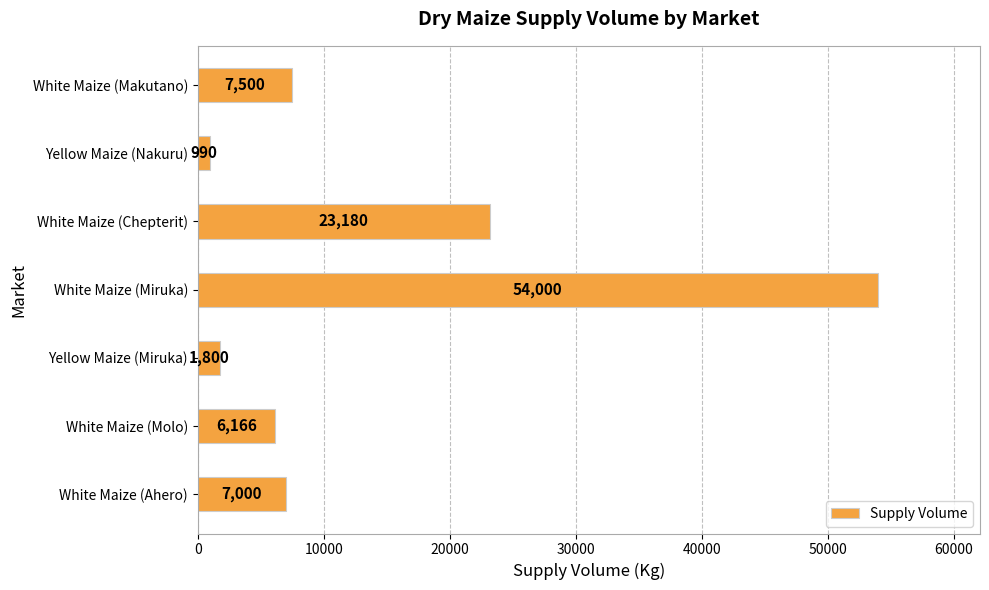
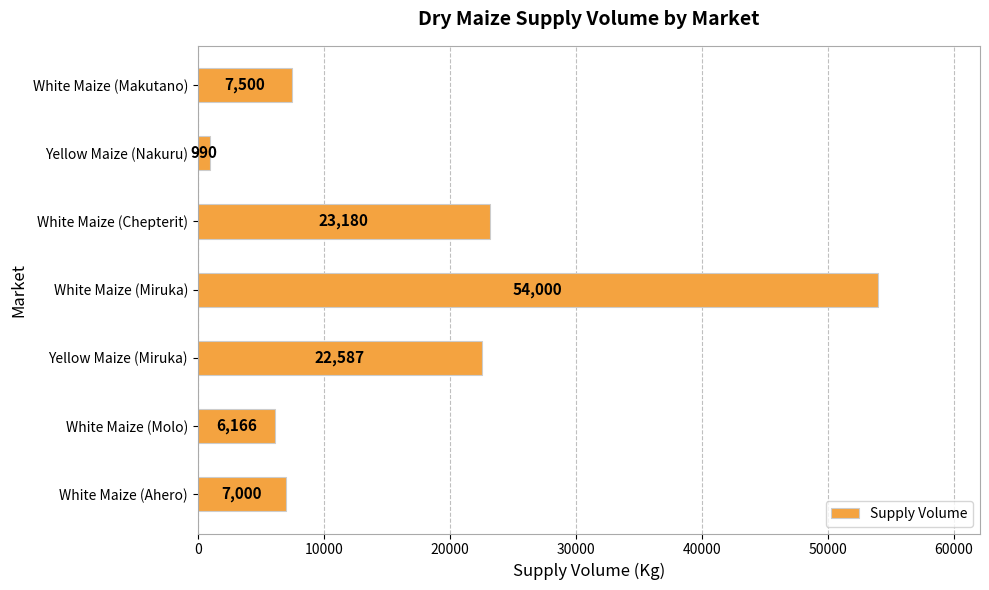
  {
    "White Maize (Makutano)": "7,500",
    "Yellow Maize (Nakuru)": "990",
    "White Maize (Chepterit)": "23,180",
    "White Maize (Miruka)": "54,000",
-   "Yellow Maize (Miruka)": "1,800",
+   "Yellow Maize (Miruka)": "22,587",
    "White Maize (Molo)": "6,166",
    "White Maize (Ahero)": "7,000"
  }
